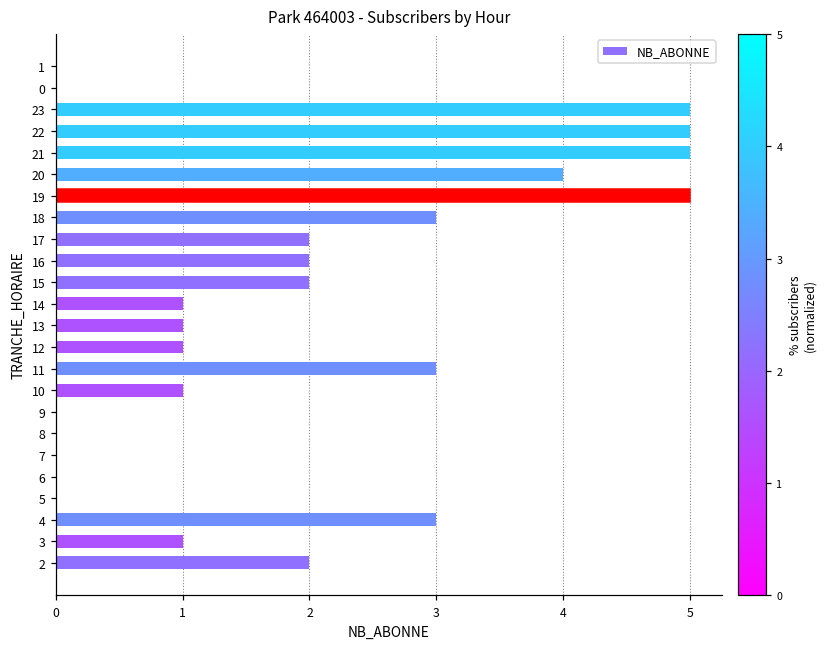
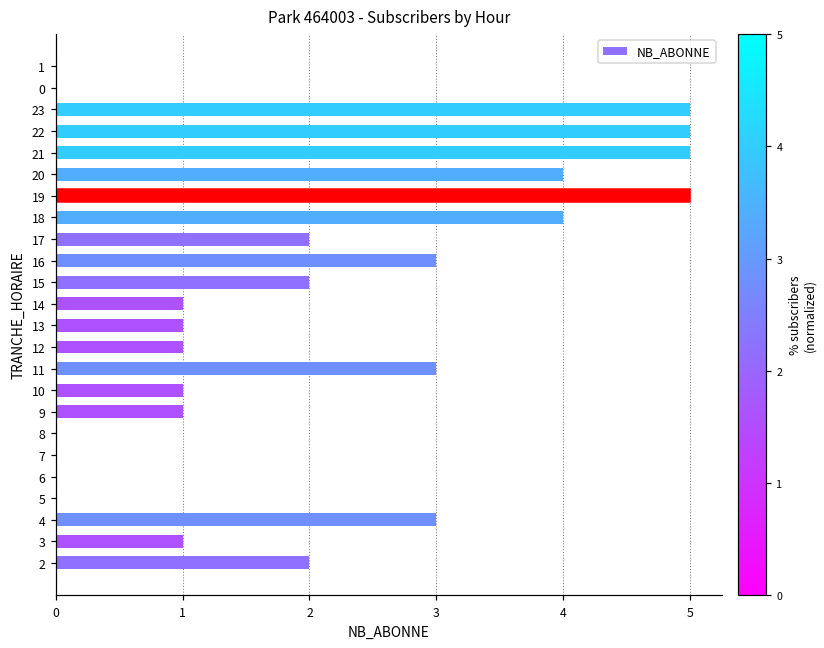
  {
    "1": 0,
    "0": 0,
    "23": 5,
    "22": 5,
    "21": 5,
    "20": 4,
    "19": 5,
-   "18": 3,
+   "18": 4,
    "17": 2,
-   "16": 2,
+   "16": 3,
    "15": 2,
    "14": 1,
    "13": 1,
    "12": 1,
    "11": 3,
    "10": 1,
-   "9": 0,
+   "9": 1,
    "8": 0,
    "7": 0,
    "6": 0,
    "5": 0,
    "4": 3,
    "3": 1,
    "2": 2
  }
